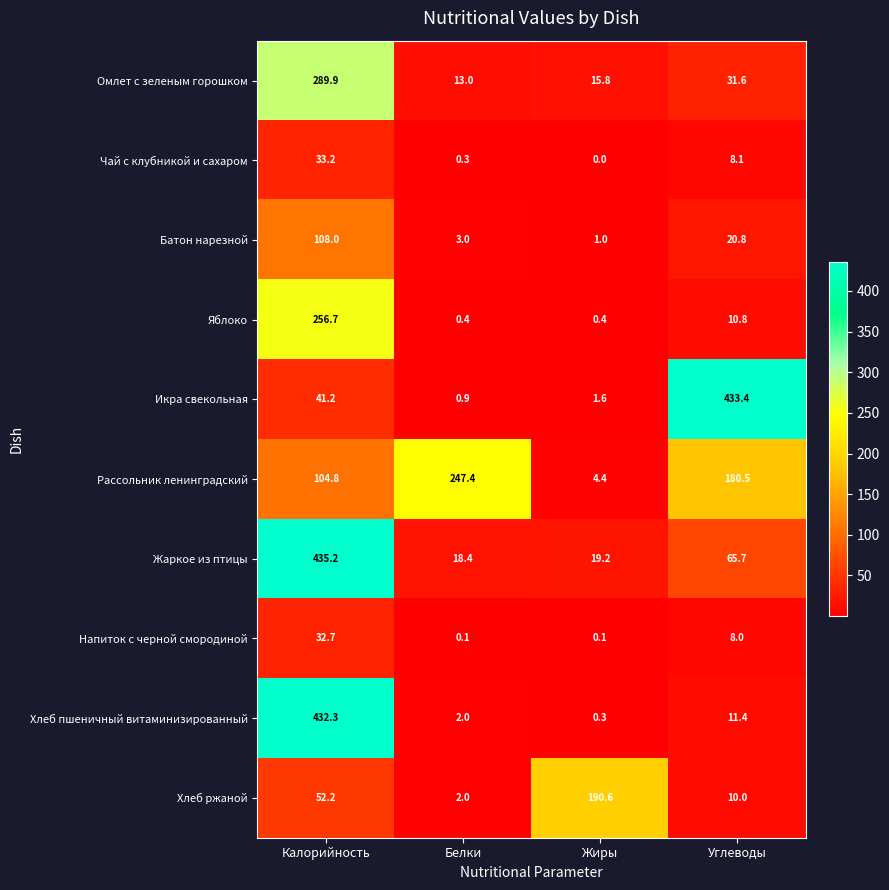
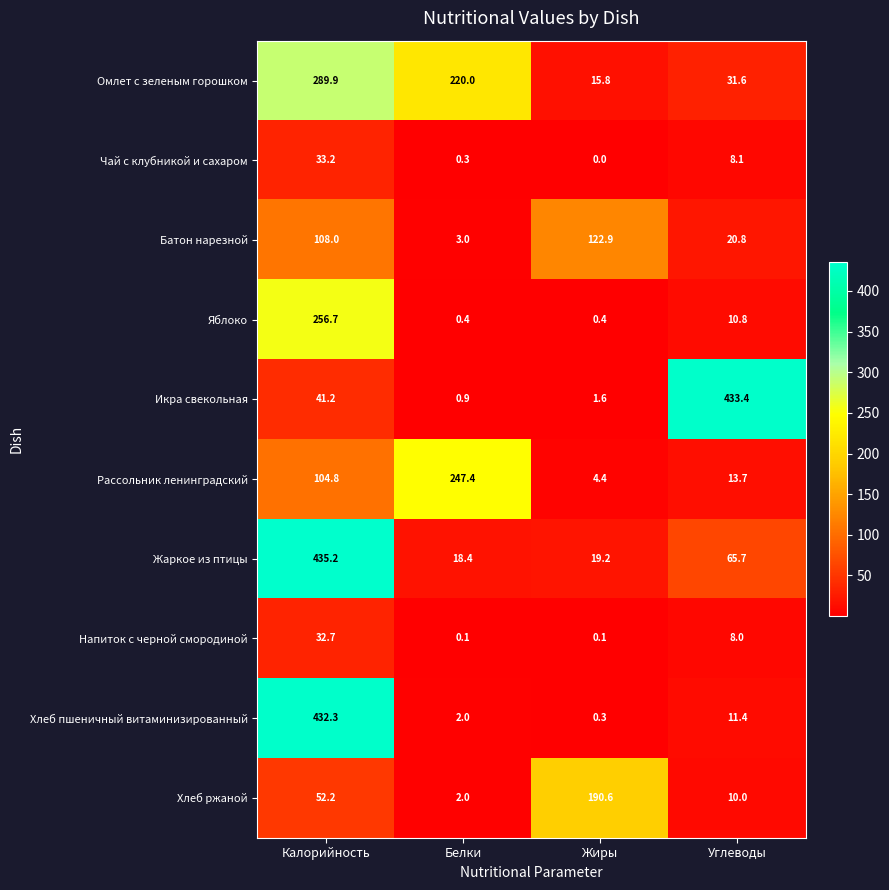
  {
    "Омлет с зеленым горошком": {
      "Калорийность": 289.9,
-     "Белки": 13.0,
+     "Белки": 220.0,
      "Жиры": 15.8,
      "Углеводы": 31.6
    },
    "Чай с клубникой и сахаром": {
      "Калорийность": 33.2,
      "Белки": 0.3,
      "Жиры": 0.0,
      "Углеводы": 8.1
    },
    "Батон нарезной": {
      "Калорийность": 108.0,
      "Белки": 3.0,
-     "Жиры": 1.0,
+     "Жиры": 122.9,
      "Углеводы": 20.8
    },
    "Яблоко": {
      "Калорийность": 256.7,
      "Белки": 0.4,
      "Жиры": 0.4,
      "Углеводы": 10.8
    },
    "Икра свекольная": {
      "Калорийность": 41.2,
      "Белки": 0.9,
      "Жиры": 1.6,
      "Углеводы": 433.4
    },
    "Рассольник ленинградский": {
      "Калорийность": 104.8,
      "Белки": 247.4,
      "Жиры": 4.4,
-     "Углеводы": 180.5
+     "Углеводы": 13.7
    },
    "Жаркое из птицы": {
      "Калорийность": 435.2,
      "Белки": 18.4,
      "Жиры": 19.2,
      "Углеводы": 65.7
    },
    "Напиток с черной смородиной": {
      "Калорийность": 32.7,
      "Белки": 0.1,
      "Жиры": 0.1,
      "Углеводы": 8.0
    },
    "Хлеб пшеничный витаминизированный": {
      "Калорийность": 432.3,
      "Белки": 2.0,
      "Жиры": 0.3,
      "Углеводы": 11.4
    },
    "Хлеб ржаной": {
      "Калорийность": 52.2,
      "Белки": 2.0,
      "Жиры": 190.6,
      "Углеводы": 10.0
    }
  }
